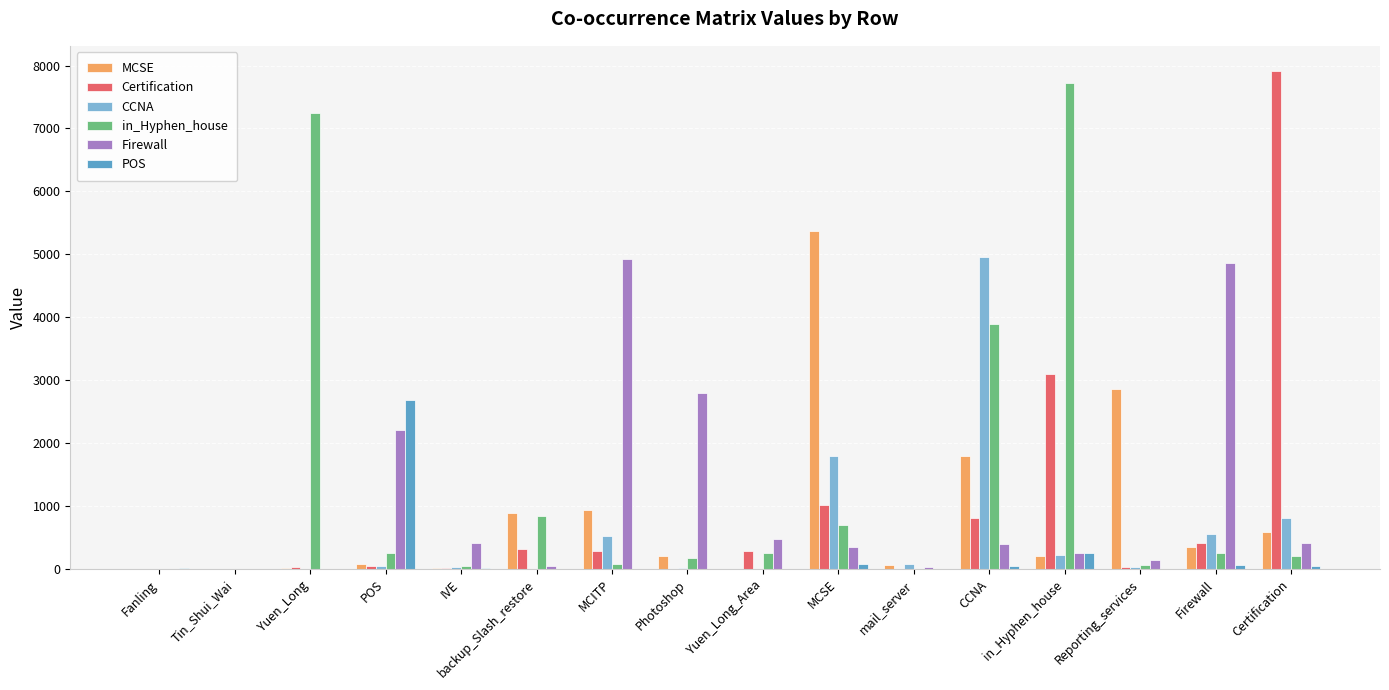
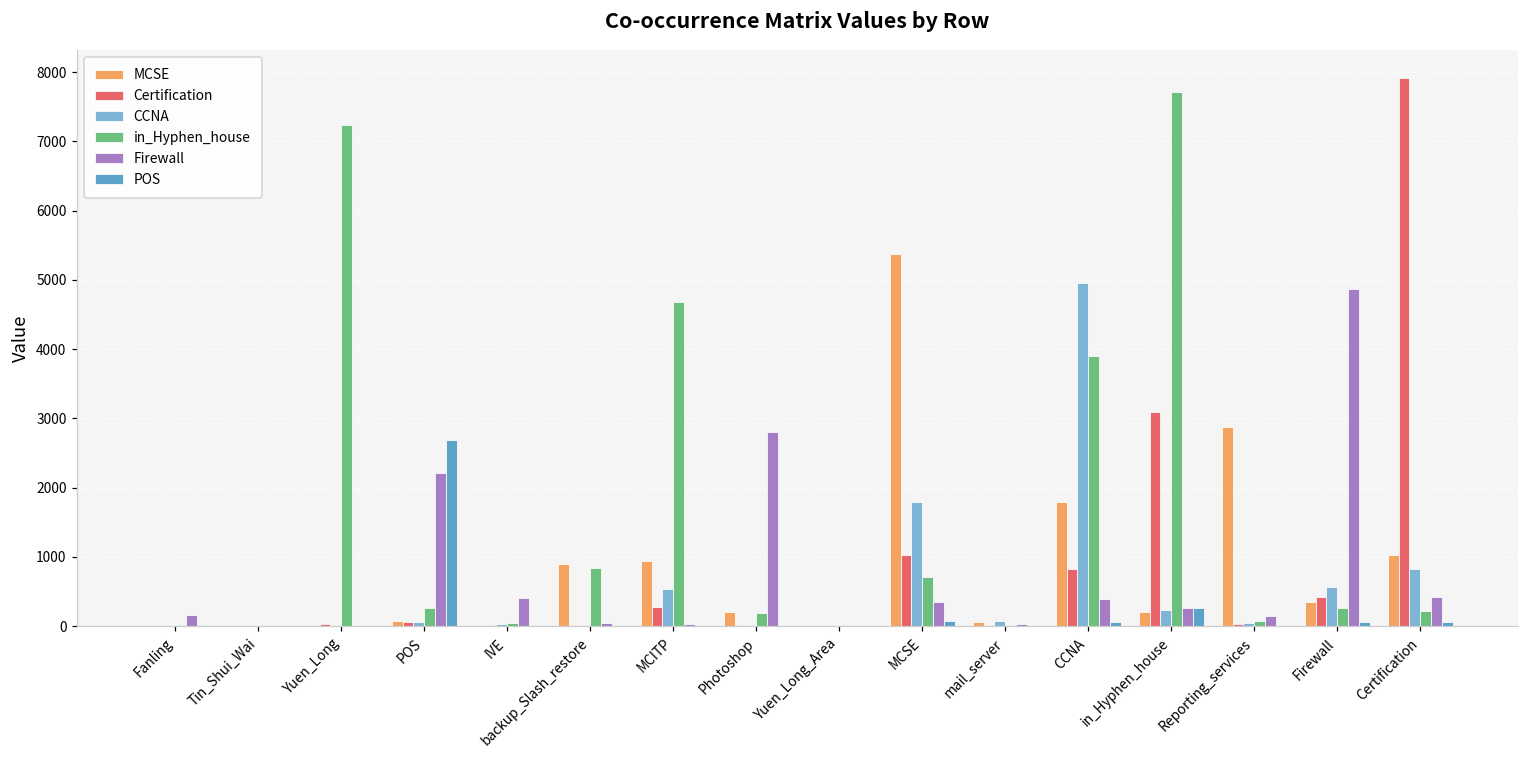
  {
    "MCSE": {
      "Fanling": 0,
      "Tin_Shui_Wai": 0,
      "POS": 100,
      "backup_Slash_restore": 900,
      "MCITP": 900,
      "Photoshop": 200,
      "MCSE": 5400,
      "mail_server": 100,
      "CCNA": 1800,
      "in_Hyphen_house": 200,
      "Reporting_services": 2900,
      "Firewall": 300,
-     "Certification": 600
+     "Certification": 1000
    },
    "Certification": {
      "Tin_Shui_Wai": 0,
      "POS": 100,
-     "backup_Slash_restore": 300,
+     "backup_Slash_restore": 0,
      "MCITP": 300,
-     "Yuen_Long_Area": 300,
+     "Yuen_Long_Area": 0,
      "MCSE": 1000,
      "CCNA": 800,
      "in_Hyphen_house": 3100,
      "Firewall": 400,
      "Certification": 7900
    },
    "in_Hyphen_house": {
      "Tin_Shui_Wai": 0,
      "Yuen_Long": 7200,
      "POS": 300,
      "IVE": 100,
      "backup_Slash_restore": 800,
-     "MCITP": 100,
+     "MCITP": 4700,
      "Photoshop": 200,
-     "Yuen_Long_Area": 300,
+     "Yuen_Long_Area": 0,
      "MCSE": 700,
      "CCNA": 3900,
      "in_Hyphen_house": 7700,
      "Reporting_services": 100,
      "Firewall": 300,
      "Certification": 200
    },
    "Firewall": {
-     "Fanling": 0,
+     "Fanling": 200,
      "Tin_Shui_Wai": 0,
      "POS": 2200,
      "IVE": 400,
      "backup_Slash_restore": 0,
-     "MCITP": 4900,
+     "MCITP": 0,
      "Photoshop": 2800,
-     "Yuen_Long_Area": 500,
+     "Yuen_Long_Area": 0,
      "MCSE": 300,
      "CCNA": 400,
      "in_Hyphen_house": 300,
      "Reporting_services": 200,
      "Firewall": 4900,
      "Certification": 400
    }
  }
